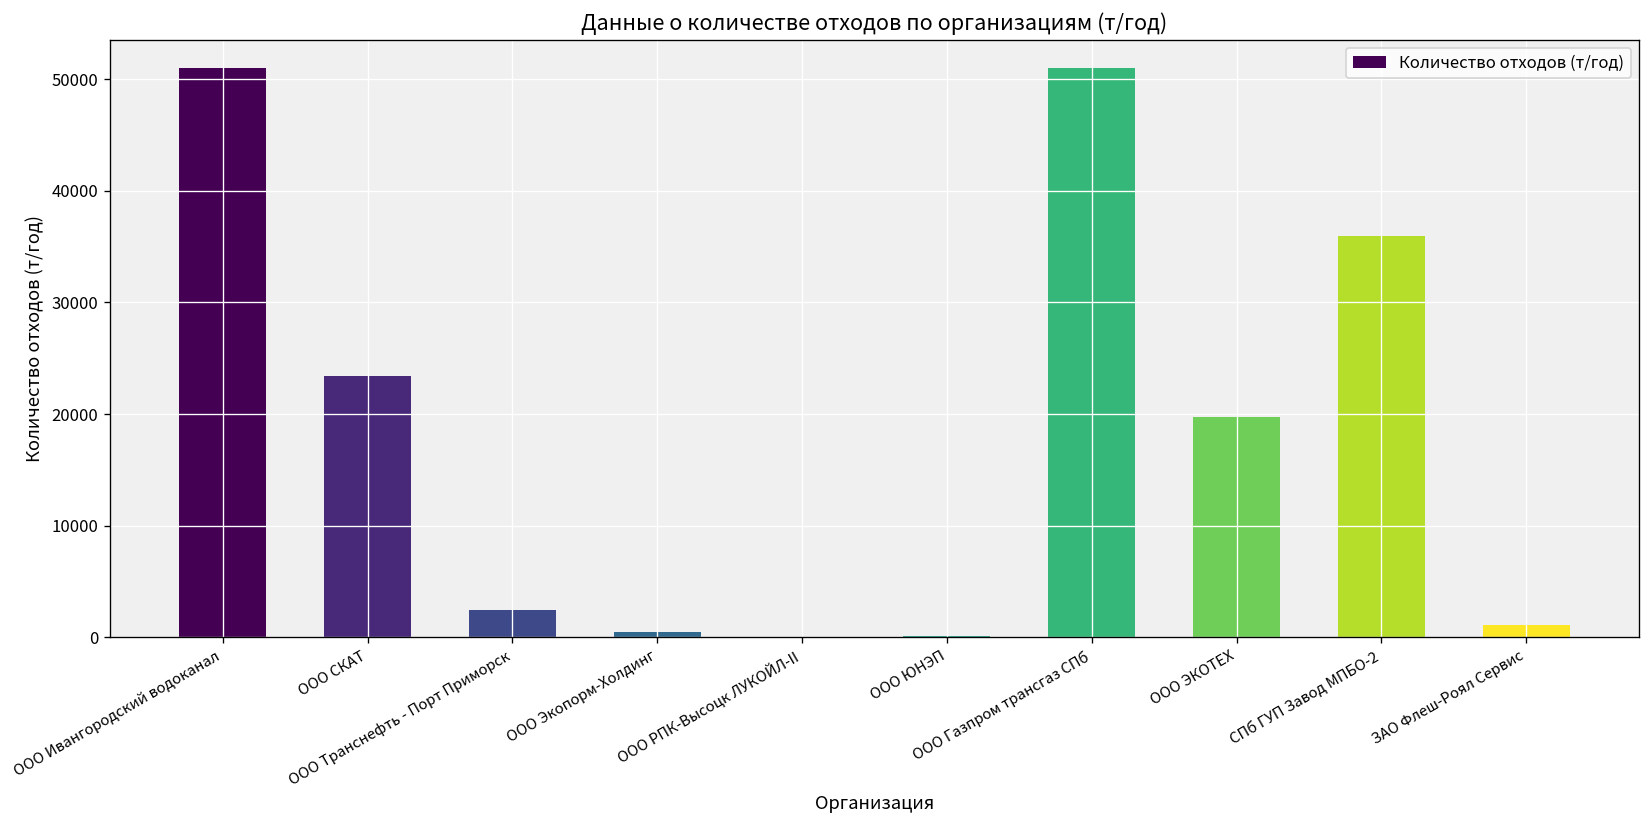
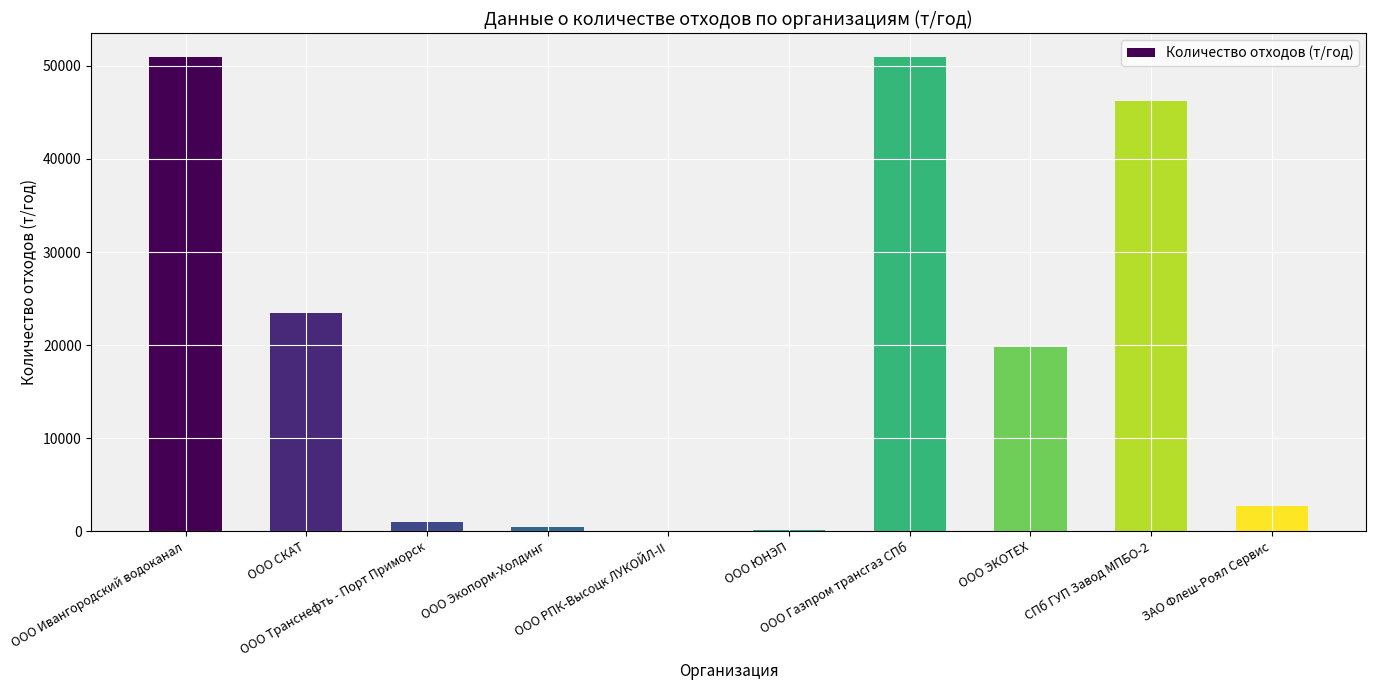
  {
    "ООО Ивангородский водоканал": 51000,
    "ООО СКАТ": 23000,
-   "ООО Транснефть - Порт Приморск": 2000,
+   "ООО Транснефть - Порт Приморск": 1000,
    "ООО Экопорм-Холдинг": 0,
    "ООО РПК-Высоцк ЛУКОЙЛ-II": 0,
    "ООО Газпром трансгаз СПб": 51000,
    "ООО ЭКОТЕХ": 20000,
-   "СПб ГУП Завод МПБО-2": 36000,
-   "ЗАО Флеш-Роял Сервис": 1000
+   "СПб ГУП Завод МПБО-2": 46000,
+   "ЗАО Флеш-Роял Сервис": 3000
  }
